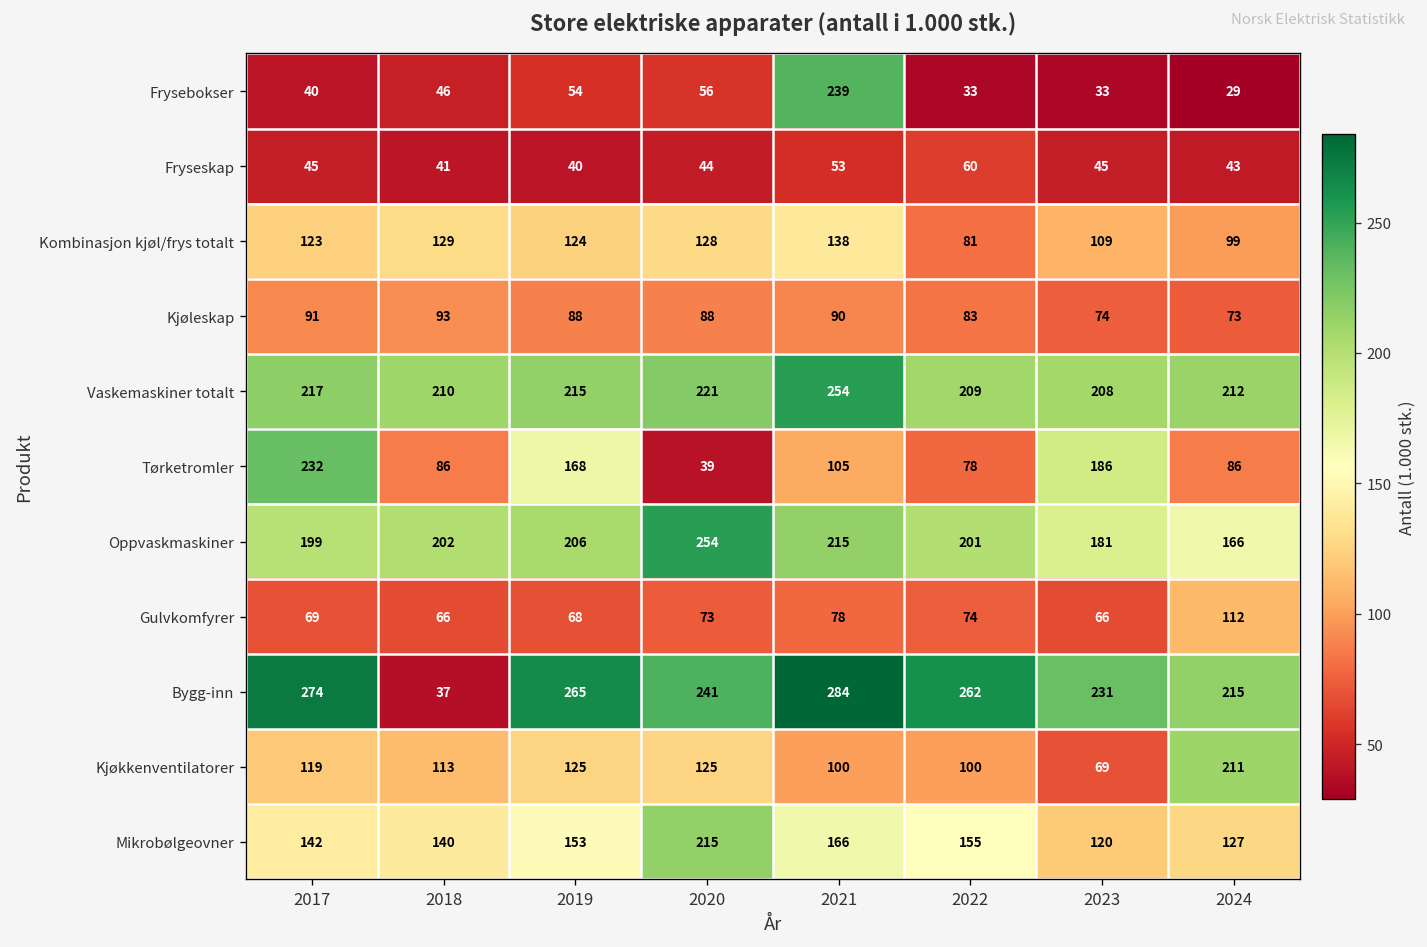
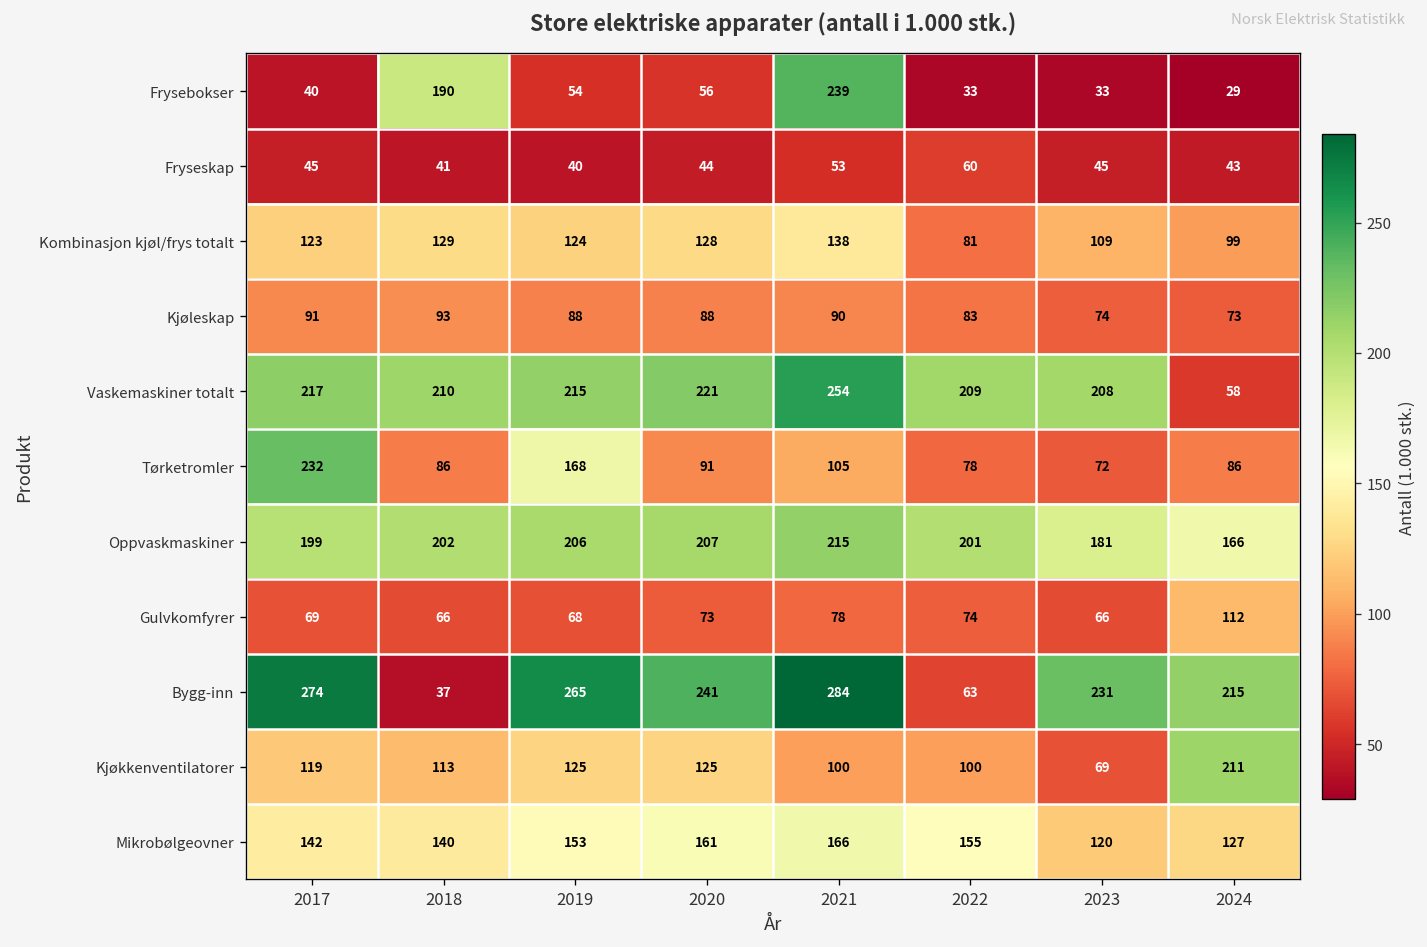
  {
    "Frysebokser": {
      "2017": 40,
-     "2018": 46,
+     "2018": 190,
      "2019": 54,
      "2020": 56,
      "2021": 239,
      "2022": 33,
      "2023": 33,
      "2024": 29
    },
    "Fryseskap": {
      "2017": 45,
      "2018": 41,
      "2019": 40,
      "2020": 44,
      "2021": 53,
      "2022": 60,
      "2023": 45,
      "2024": 43
    },
    "Kombinasjon kjøl/frys totalt": {
      "2017": 123,
      "2018": 129,
      "2019": 124,
      "2020": 128,
      "2021": 138,
      "2022": 81,
      "2023": 109,
      "2024": 99
    },
    "Kjøleskap": {
      "2017": 91,
      "2018": 93,
      "2019": 88,
      "2020": 88,
      "2021": 90,
      "2022": 83,
      "2023": 74,
      "2024": 73
    },
    "Vaskemaskiner totalt": {
      "2017": 217,
      "2018": 210,
      "2019": 215,
      "2020": 221,
      "2021": 254,
      "2022": 209,
      "2023": 208,
-     "2024": 212
+     "2024": 58
    },
    "Tørketromler": {
      "2017": 232,
      "2018": 86,
      "2019": 168,
-     "2020": 39,
+     "2020": 91,
      "2021": 105,
      "2022": 78,
-     "2023": 186,
+     "2023": 72,
      "2024": 86
    },
    "Oppvaskmaskiner": {
      "2017": 199,
      "2018": 202,
      "2019": 206,
-     "2020": 254,
+     "2020": 207,
      "2021": 215,
      "2022": 201,
      "2023": 181,
      "2024": 166
    },
    "Gulvkomfyrer": {
      "2017": 69,
      "2018": 66,
      "2019": 68,
      "2020": 73,
      "2021": 78,
      "2022": 74,
      "2023": 66,
      "2024": 112
    },
    "Bygg-inn": {
      "2017": 274,
      "2018": 37,
      "2019": 265,
      "2020": 241,
      "2021": 284,
-     "2022": 262,
+     "2022": 63,
      "2023": 231,
      "2024": 215
    },
    "Kjøkkenventilatorer": {
      "2017": 119,
      "2018": 113,
      "2019": 125,
      "2020": 125,
      "2021": 100,
      "2022": 100,
      "2023": 69,
      "2024": 211
    },
    "Mikrobølgeovner": {
      "2017": 142,
      "2018": 140,
      "2019": 153,
-     "2020": 215,
+     "2020": 161,
      "2021": 166,
      "2022": 155,
      "2023": 120,
      "2024": 127
    }
  }
